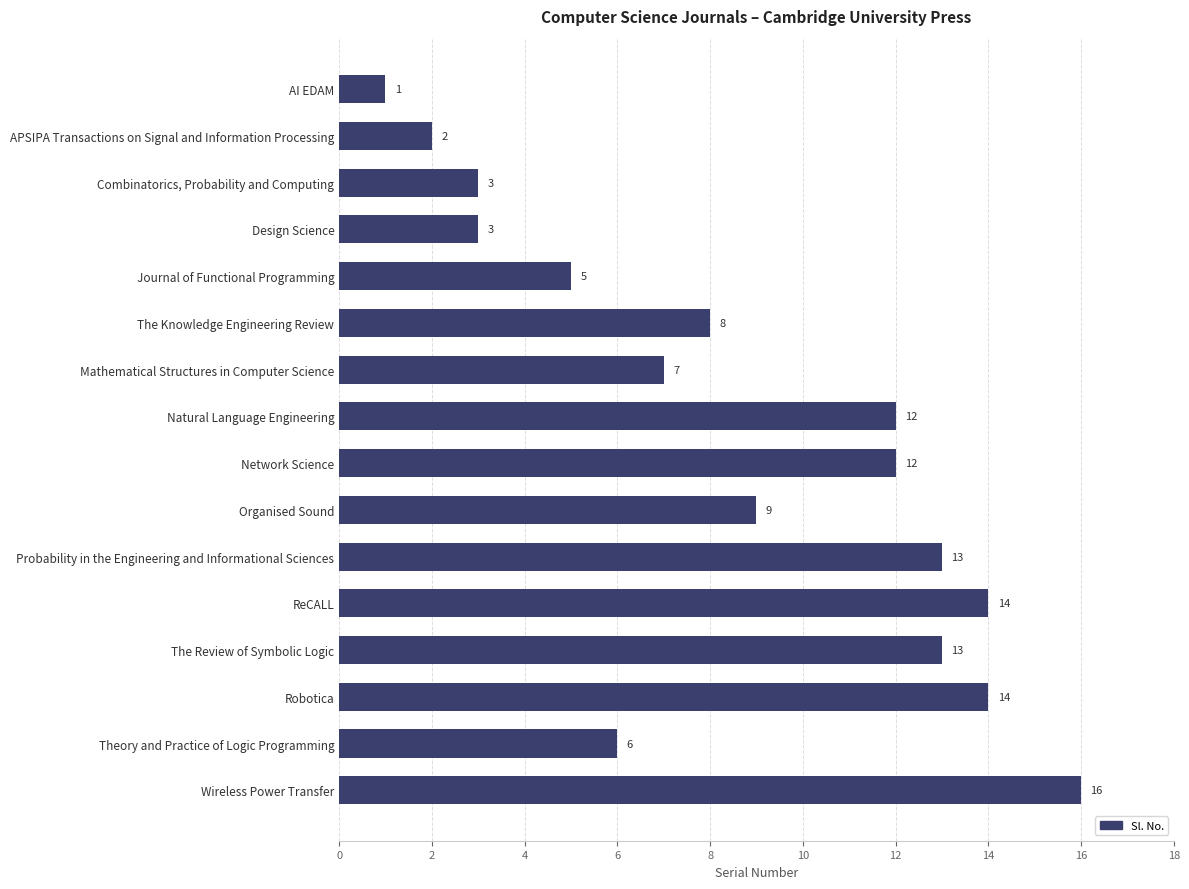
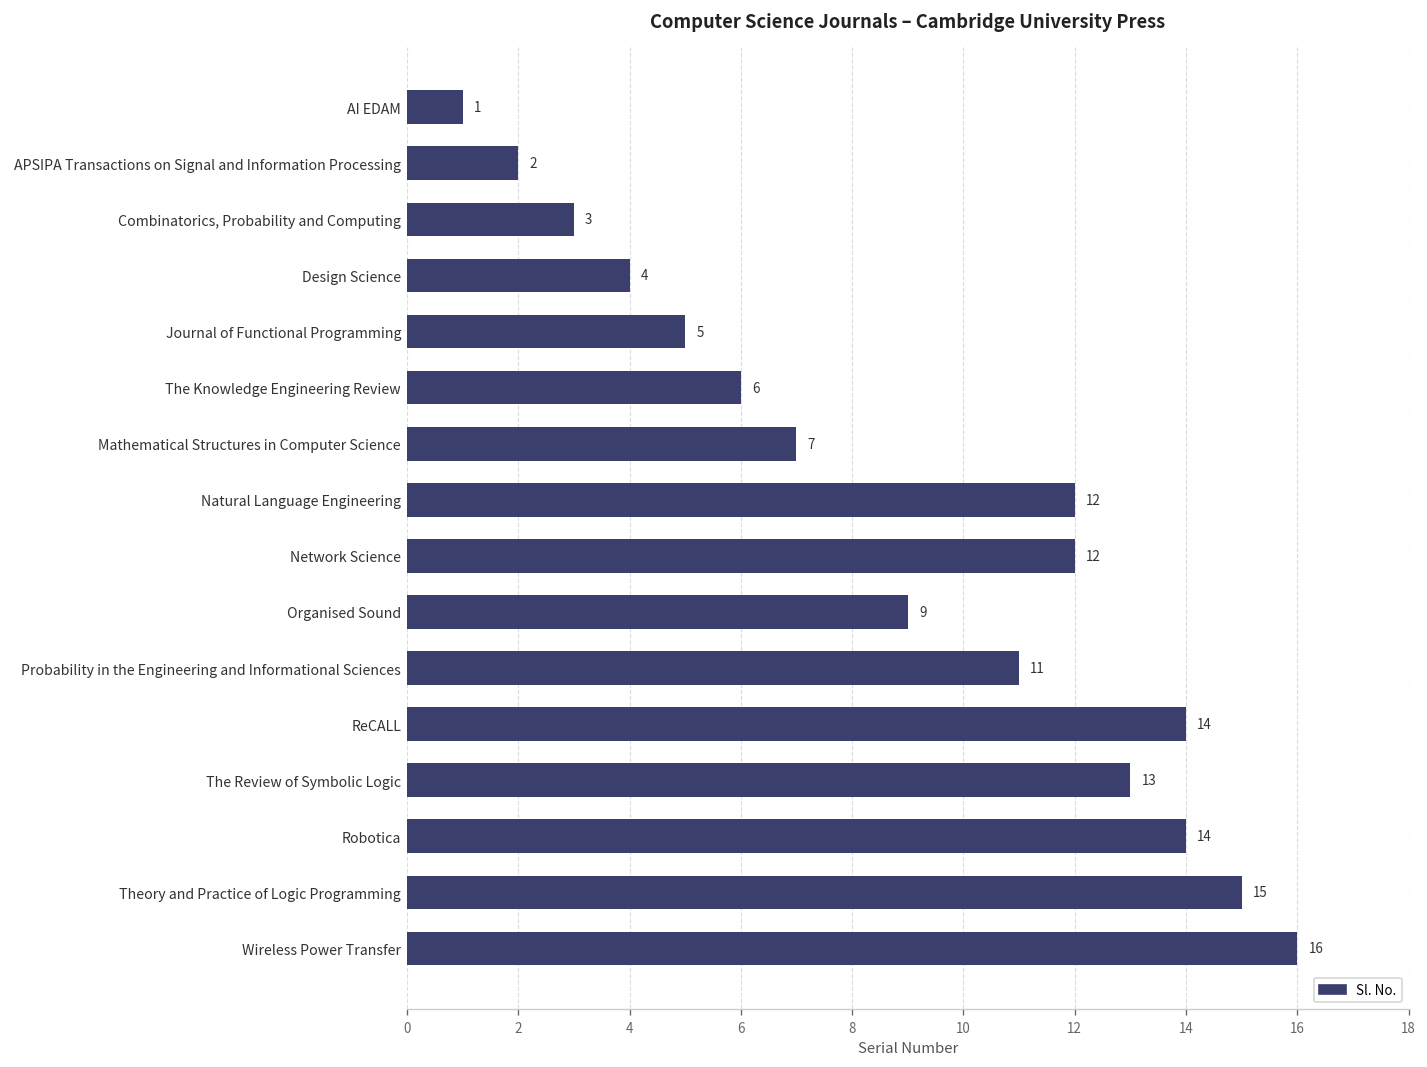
  {
    "AI EDAM": 1,
    "APSIPA Transactions on Signal and Information Processing": 2,
    "Combinatorics, Probability and Computing": 3,
-   "Design Science": 3,
+   "Design Science": 4,
    "Journal of Functional Programming": 5,
-   "The Knowledge Engineering Review": 8,
+   "The Knowledge Engineering Review": 6,
    "Mathematical Structures in Computer Science": 7,
    "Natural Language Engineering": 12,
    "Network Science": 12,
    "Organised Sound": 9,
-   "Probability in the Engineering and Informational Sciences": 13,
+   "Probability in the Engineering and Informational Sciences": 11,
    "ReCALL": 14,
    "The Review of Symbolic Logic": 13,
    "Robotica": 14,
-   "Theory and Practice of Logic Programming": 6,
+   "Theory and Practice of Logic Programming": 15,
    "Wireless Power Transfer": 16
  }
